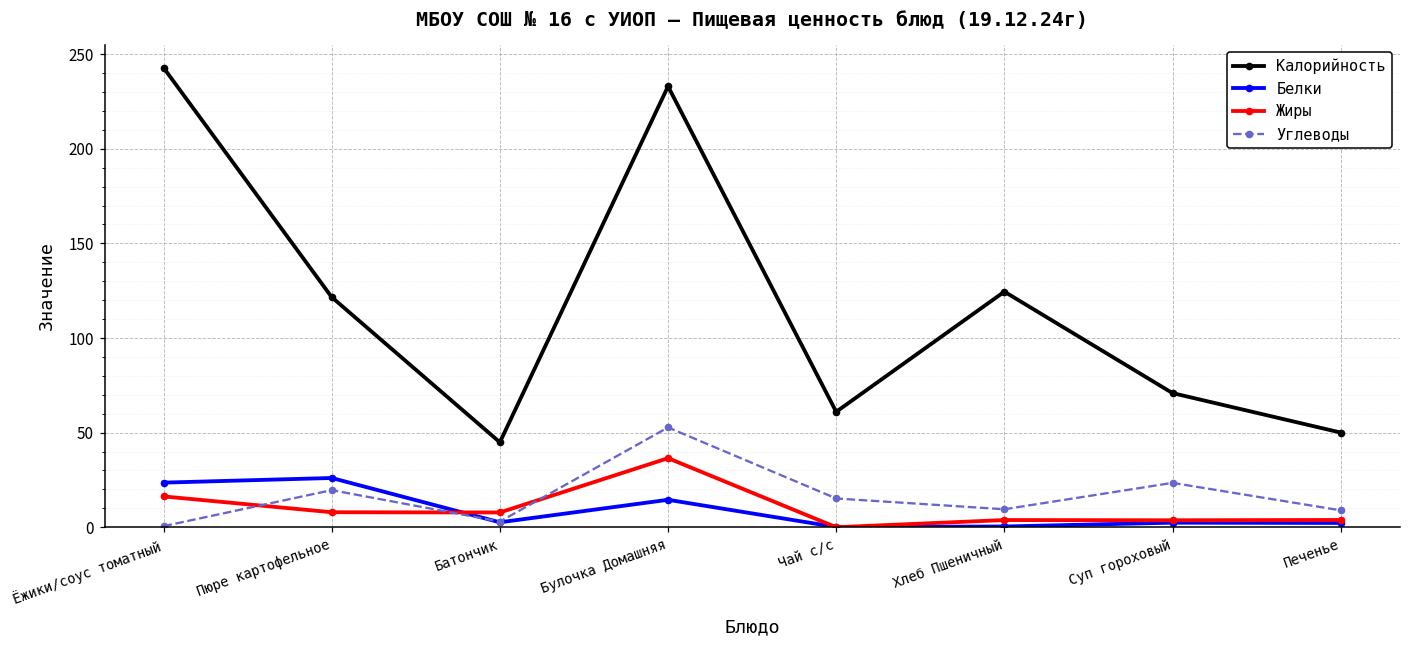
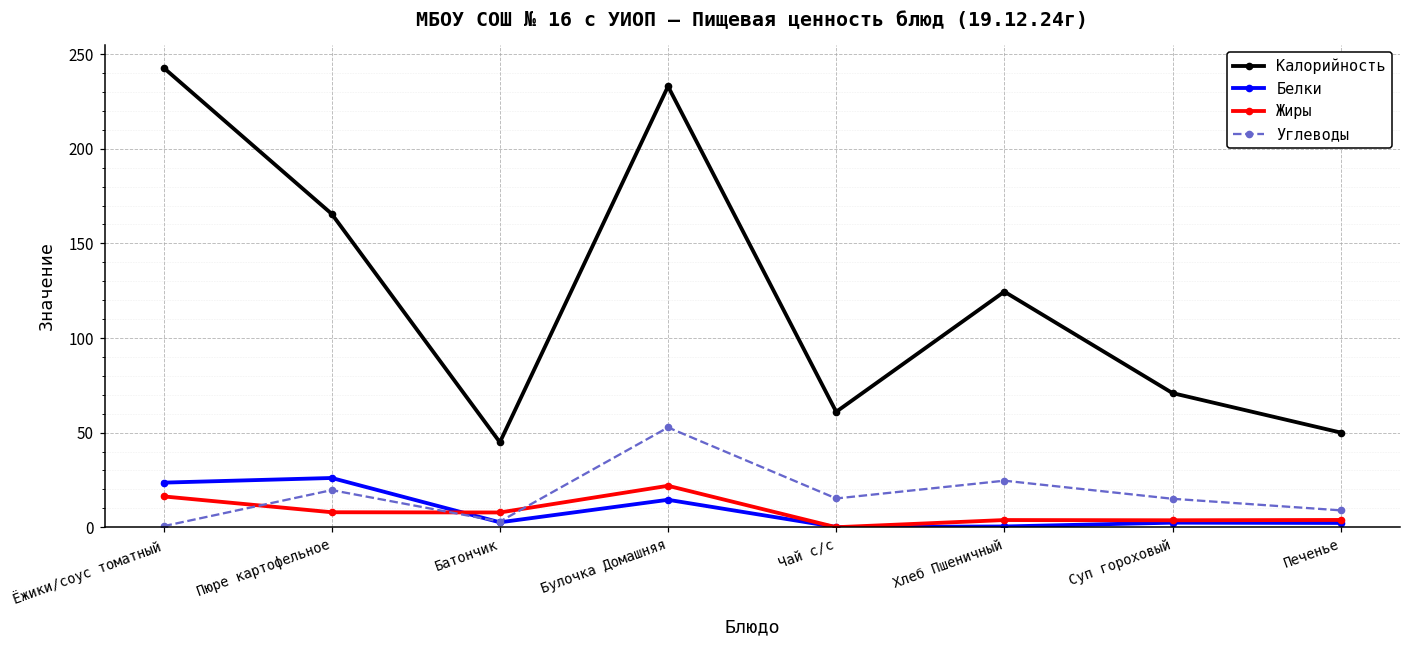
  {
    "Калорийность": {
      "Ёжики/соус томатный": 243,
-     "Пюре картофельное": 122,
+     "Пюре картофельное": 166,
      "Батончик": 45,
      "Булочка Домашняя": 233,
      "Чай с/с": 61,
      "Хлеб Пшеничный": 125,
      "Суп гороховый": 71,
      "Печенье": 50
    },
    "Белки": {
      "Ёжики/соус томатный": 24,
      "Пюре картофельное": 26,
      "Булочка Домашняя": 15,
      "Хлеб Пшеничный": 0,
      "Печенье": 2
    },
    "Жиры": {
      "Ёжики/соус томатный": 16,
      "Пюре картофельное": 8,
      "Батончик": 8,
-     "Булочка Домашняя": 37,
+     "Булочка Домашняя": 22,
      "Хлеб Пшеничный": 4,
      "Печенье": 4
    },
    "Углеводы": {
      "Ёжики/соус томатный": 1,
      "Пюре картофельное": 20,
      "Булочка Домашняя": 53,
      "Чай с/с": 15,
-     "Хлеб Пшеничный": 10,
-     "Суп гороховый": 23,
+     "Хлеб Пшеничный": 25,
+     "Суп гороховый": 15,
      "Печенье": 9
    }
  }
